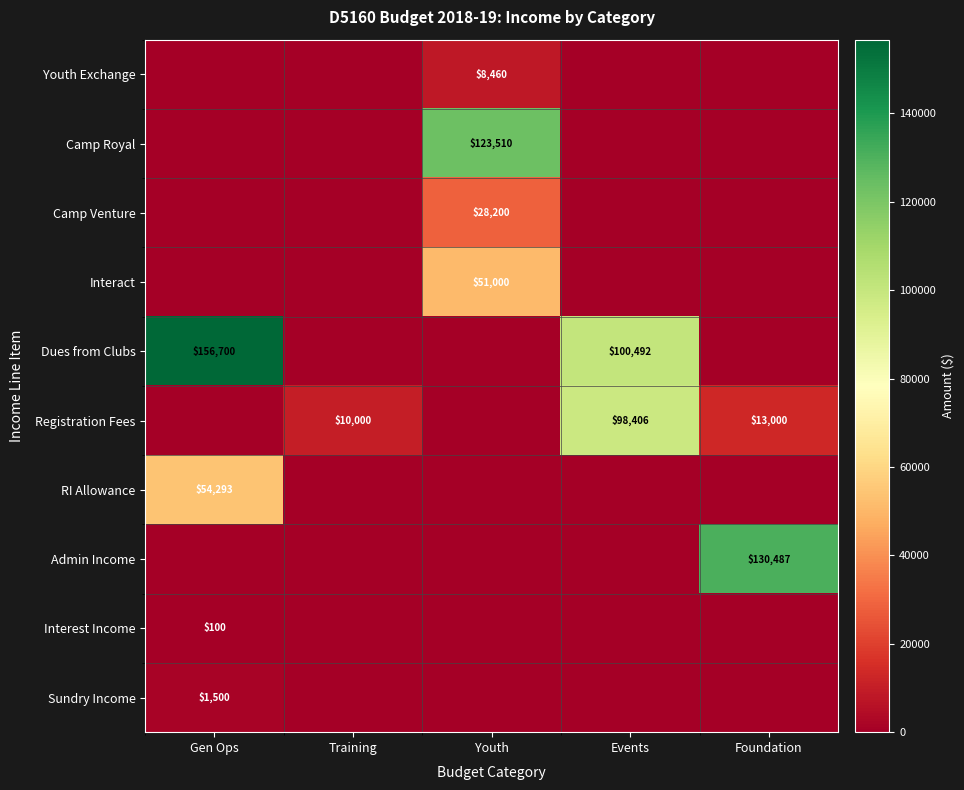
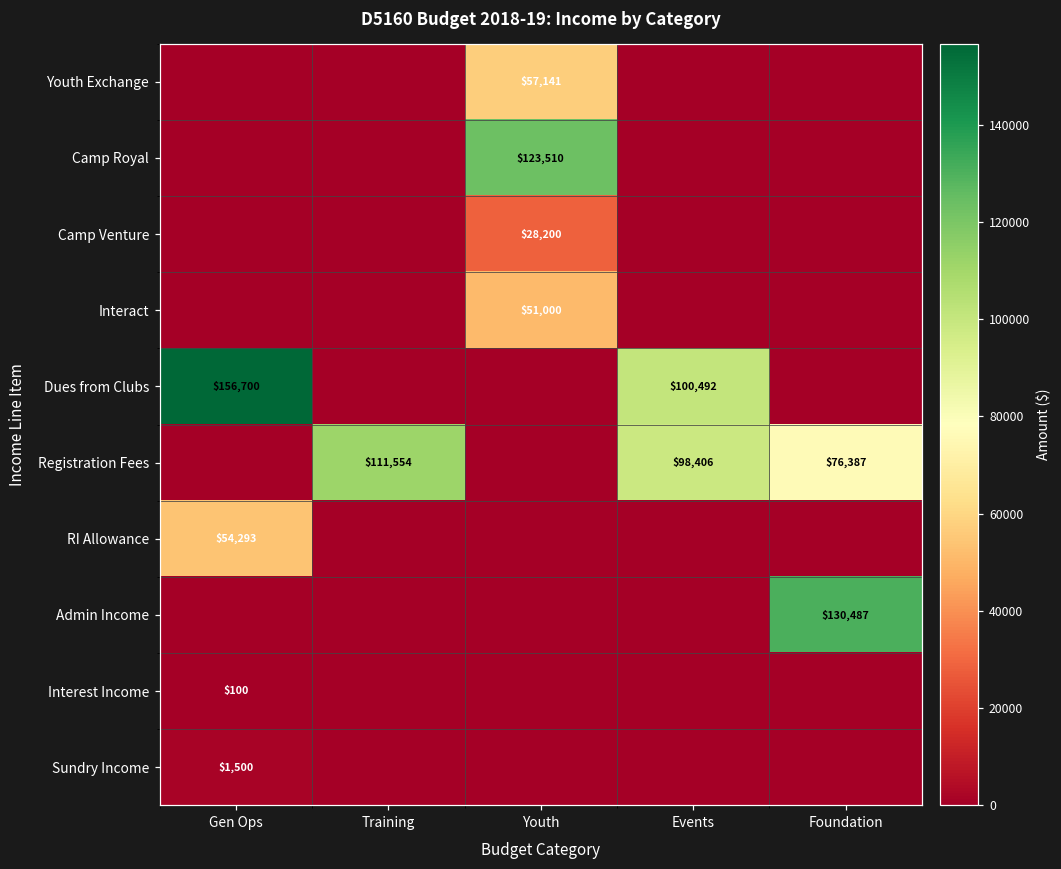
  {
    "Youth Exchange": {
-     "Youth": "$8,460"
+     "Youth": "$57,141"
    },
    "Camp Royal": {
      "Youth": "$123,510"
    },
    "Camp Venture": {
      "Youth": "$28,200"
    },
    "Interact": {
      "Youth": "$51,000"
    },
    "Dues from Clubs": {
      "Gen Ops": "$156,700",
      "Events": "$100,492"
    },
    "Registration Fees": {
-     "Training": "$10,000",
+     "Training": "$111,554",
      "Events": "$98,406",
-     "Foundation": "$13,000"
+     "Foundation": "$76,387"
    },
    "RI Allowance": {
      "Gen Ops": "$54,293"
    },
    "Admin Income": {
      "Foundation": "$130,487"
    },
    "Interest Income": {
      "Gen Ops": "$100"
    },
    "Sundry Income": {
      "Gen Ops": "$1,500"
    }
  }
